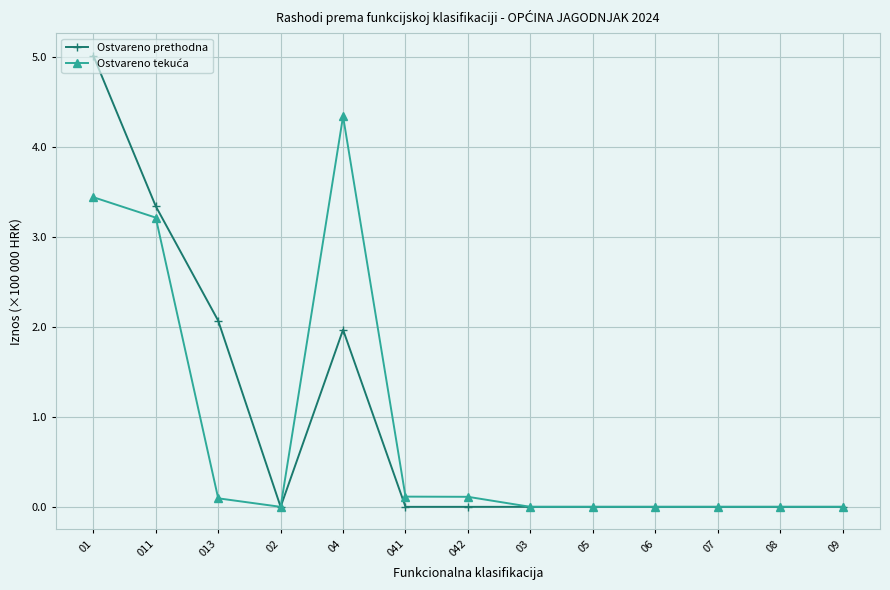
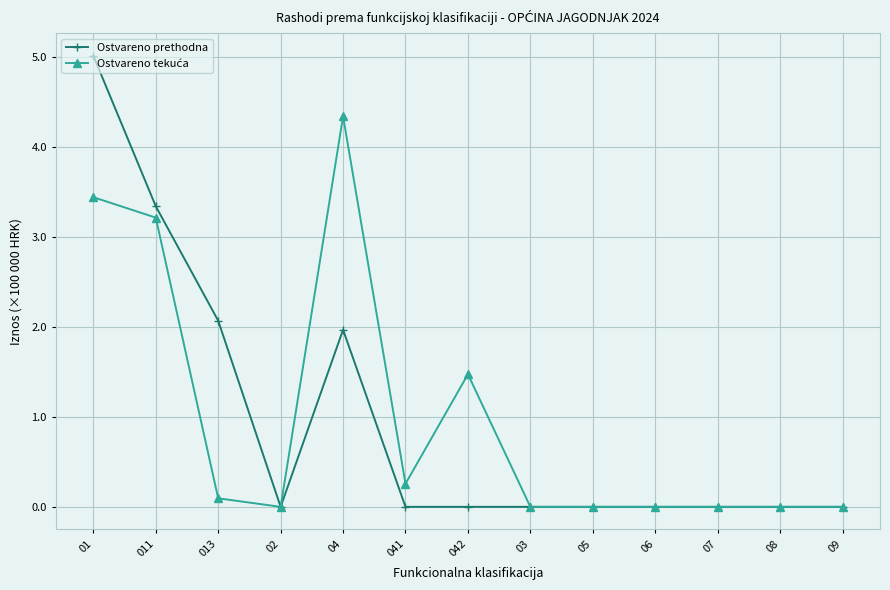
  {
    "Ostvareno prethodna": {
      "011": 3.3,
      "013": 2.1,
      "04": 2.0,
      "041": 0.0,
      "042": 0.0
    },
    "Ostvareno tekuća": {
      "01": 3.4,
      "011": 3.2,
      "013": 0.1,
      "04": 4.3,
-     "041": 0.1,
-     "042": 0.1
+     "041": 0.3,
+     "042": 1.5
    }
  }
